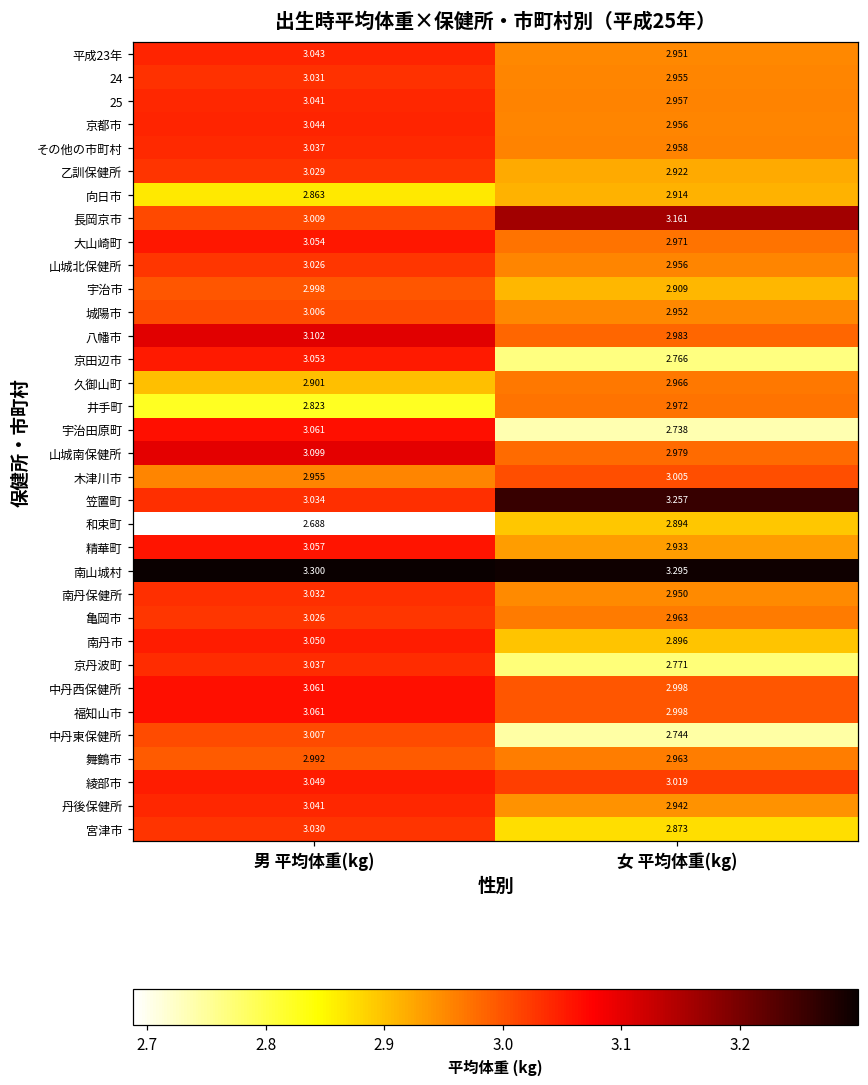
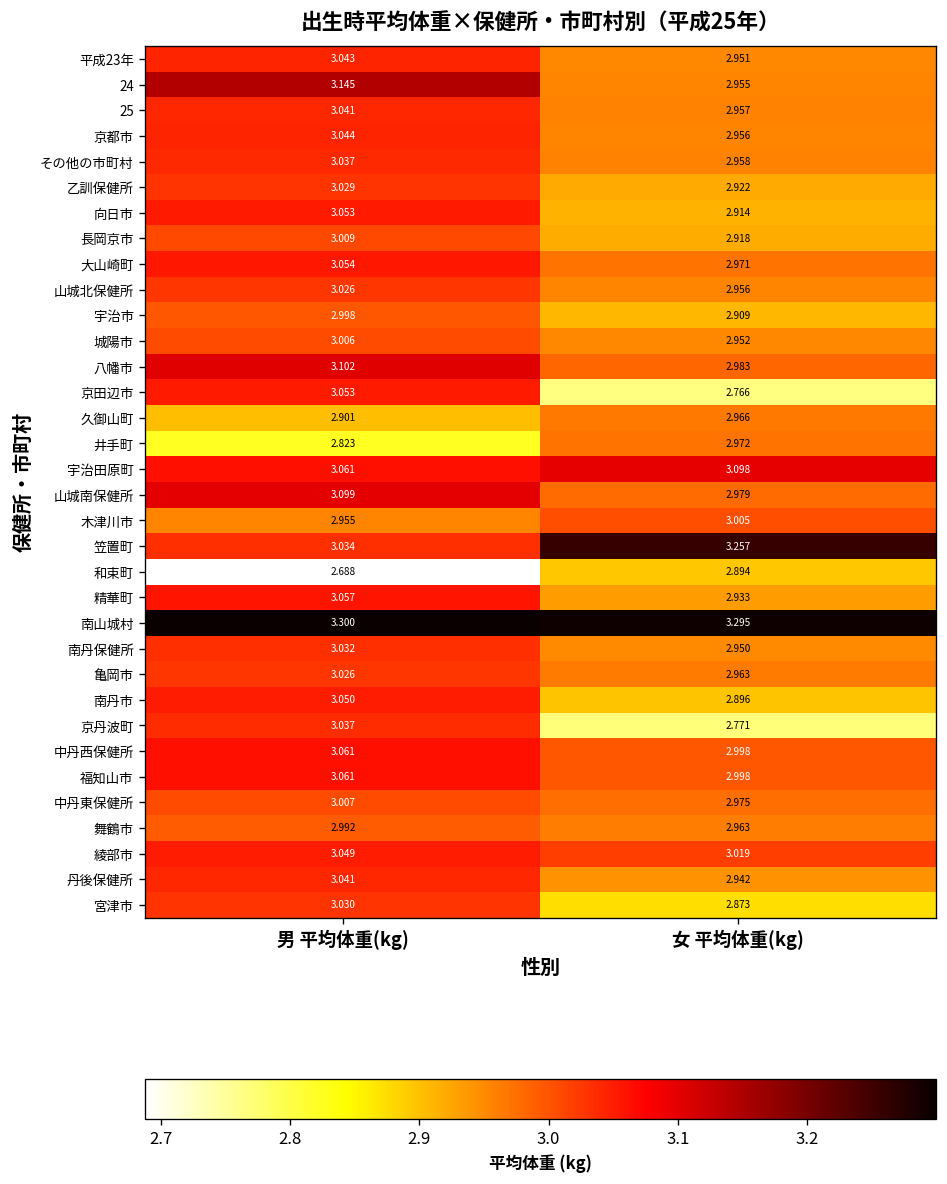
  {
    "平成23年": {
      "男 平均体重(kg)": 3.043,
      "女 平均体重(kg)": 2.951
    },
    "24": {
-     "男 平均体重(kg)": 3.031,
+     "男 平均体重(kg)": 3.145,
      "女 平均体重(kg)": 2.955
    },
    "25": {
      "男 平均体重(kg)": 3.041,
      "女 平均体重(kg)": 2.957
    },
    "京都市": {
      "男 平均体重(kg)": 3.044,
      "女 平均体重(kg)": 2.956
    },
    "その他の市町村": {
      "男 平均体重(kg)": 3.037,
      "女 平均体重(kg)": 2.958
    },
    "乙訓保健所": {
      "男 平均体重(kg)": 3.029,
      "女 平均体重(kg)": 2.922
    },
    "向日市": {
-     "男 平均体重(kg)": 2.863,
+     "男 平均体重(kg)": 3.053,
      "女 平均体重(kg)": 2.914
    },
    "長岡京市": {
      "男 平均体重(kg)": 3.009,
-     "女 平均体重(kg)": 3.161
+     "女 平均体重(kg)": 2.918
    },
    "大山崎町": {
      "男 平均体重(kg)": 3.054,
      "女 平均体重(kg)": 2.971
    },
    "山城北保健所": {
      "男 平均体重(kg)": 3.026,
      "女 平均体重(kg)": 2.956
    },
    "宇治市": {
      "男 平均体重(kg)": 2.998,
      "女 平均体重(kg)": 2.909
    },
    "城陽市": {
      "男 平均体重(kg)": 3.006,
      "女 平均体重(kg)": 2.952
    },
    "八幡市": {
      "男 平均体重(kg)": 3.102,
      "女 平均体重(kg)": 2.983
    },
    "京田辺市": {
      "男 平均体重(kg)": 3.053,
      "女 平均体重(kg)": 2.766
    },
    "久御山町": {
      "男 平均体重(kg)": 2.901,
      "女 平均体重(kg)": 2.966
    },
    "井手町": {
      "男 平均体重(kg)": 2.823,
      "女 平均体重(kg)": 2.972
    },
    "宇治田原町": {
      "男 平均体重(kg)": 3.061,
-     "女 平均体重(kg)": 2.738
+     "女 平均体重(kg)": 3.098
    },
    "山城南保健所": {
      "男 平均体重(kg)": 3.099,
      "女 平均体重(kg)": 2.979
    },
    "木津川市": {
      "男 平均体重(kg)": 2.955,
      "女 平均体重(kg)": 3.005
    },
    "笠置町": {
      "男 平均体重(kg)": 3.034,
      "女 平均体重(kg)": 3.257
    },
    "和束町": {
      "男 平均体重(kg)": 2.688,
      "女 平均体重(kg)": 2.894
    },
    "精華町": {
      "男 平均体重(kg)": 3.057,
      "女 平均体重(kg)": 2.933
    },
    "南山城村": {
      "男 平均体重(kg)": 3.300,
      "女 平均体重(kg)": 3.295
    },
    "南丹保健所": {
      "男 平均体重(kg)": 3.032,
      "女 平均体重(kg)": 2.950
    },
    "亀岡市": {
      "男 平均体重(kg)": 3.026,
      "女 平均体重(kg)": 2.963
    },
    "南丹市": {
      "男 平均体重(kg)": 3.050,
      "女 平均体重(kg)": 2.896
    },
    "京丹波町": {
      "男 平均体重(kg)": 3.037,
      "女 平均体重(kg)": 2.771
    },
    "中丹西保健所": {
      "男 平均体重(kg)": 3.061,
      "女 平均体重(kg)": 2.998
    },
    "福知山市": {
      "男 平均体重(kg)": 3.061,
      "女 平均体重(kg)": 2.998
    },
    "中丹東保健所": {
      "男 平均体重(kg)": 3.007,
-     "女 平均体重(kg)": 2.744
+     "女 平均体重(kg)": 2.975
    },
    "舞鶴市": {
      "男 平均体重(kg)": 2.992,
      "女 平均体重(kg)": 2.963
    },
    "綾部市": {
      "男 平均体重(kg)": 3.049,
      "女 平均体重(kg)": 3.019
    },
    "丹後保健所": {
      "男 平均体重(kg)": 3.041,
      "女 平均体重(kg)": 2.942
    },
    "宮津市": {
      "男 平均体重(kg)": 3.030,
      "女 平均体重(kg)": 2.873
    }
  }
